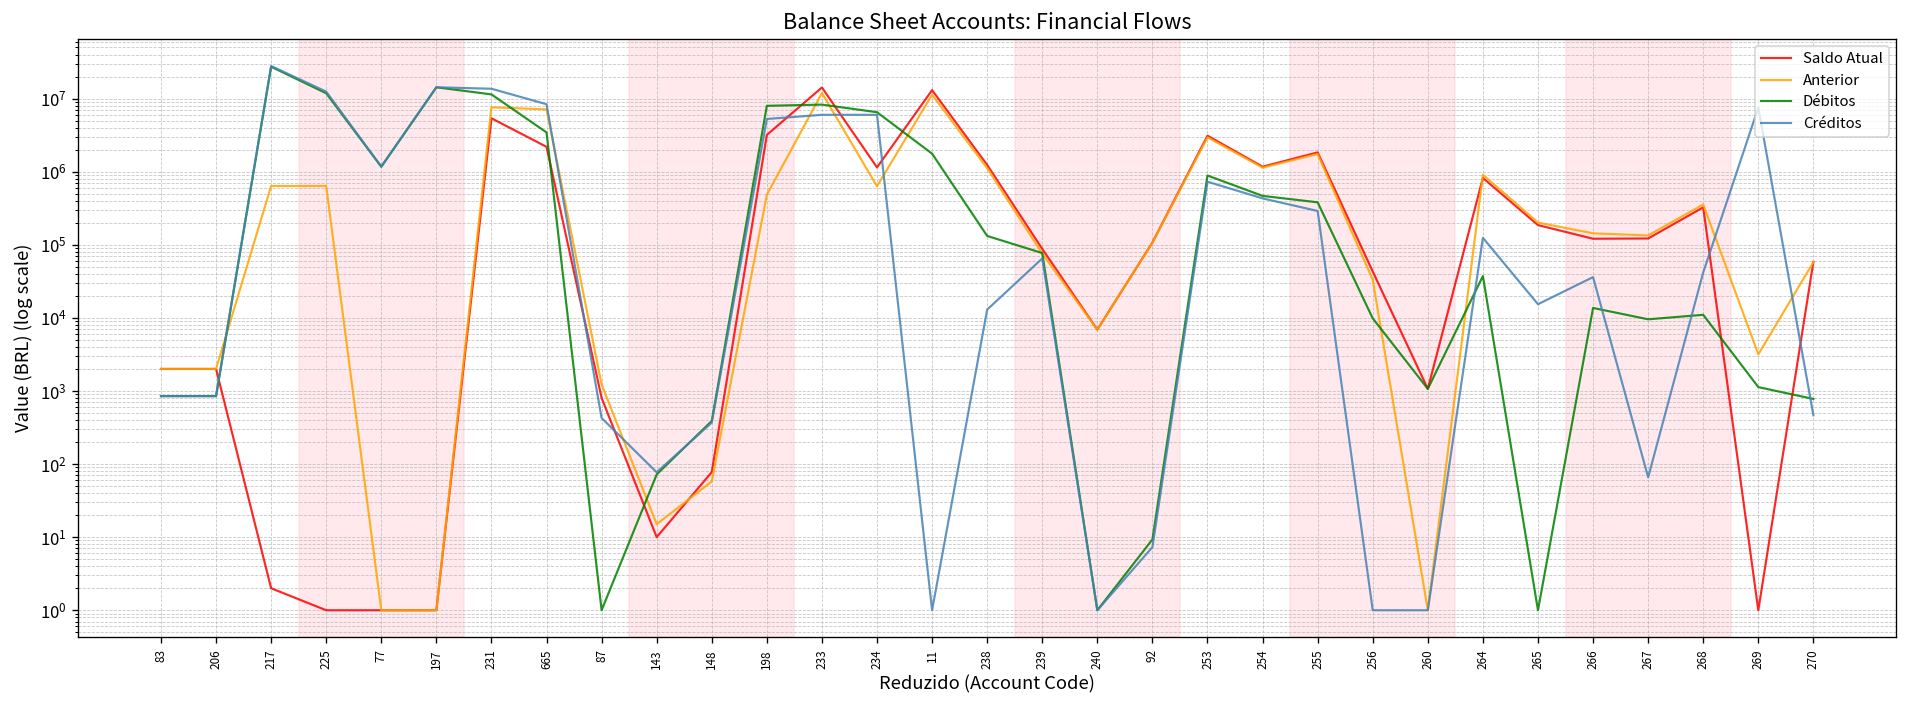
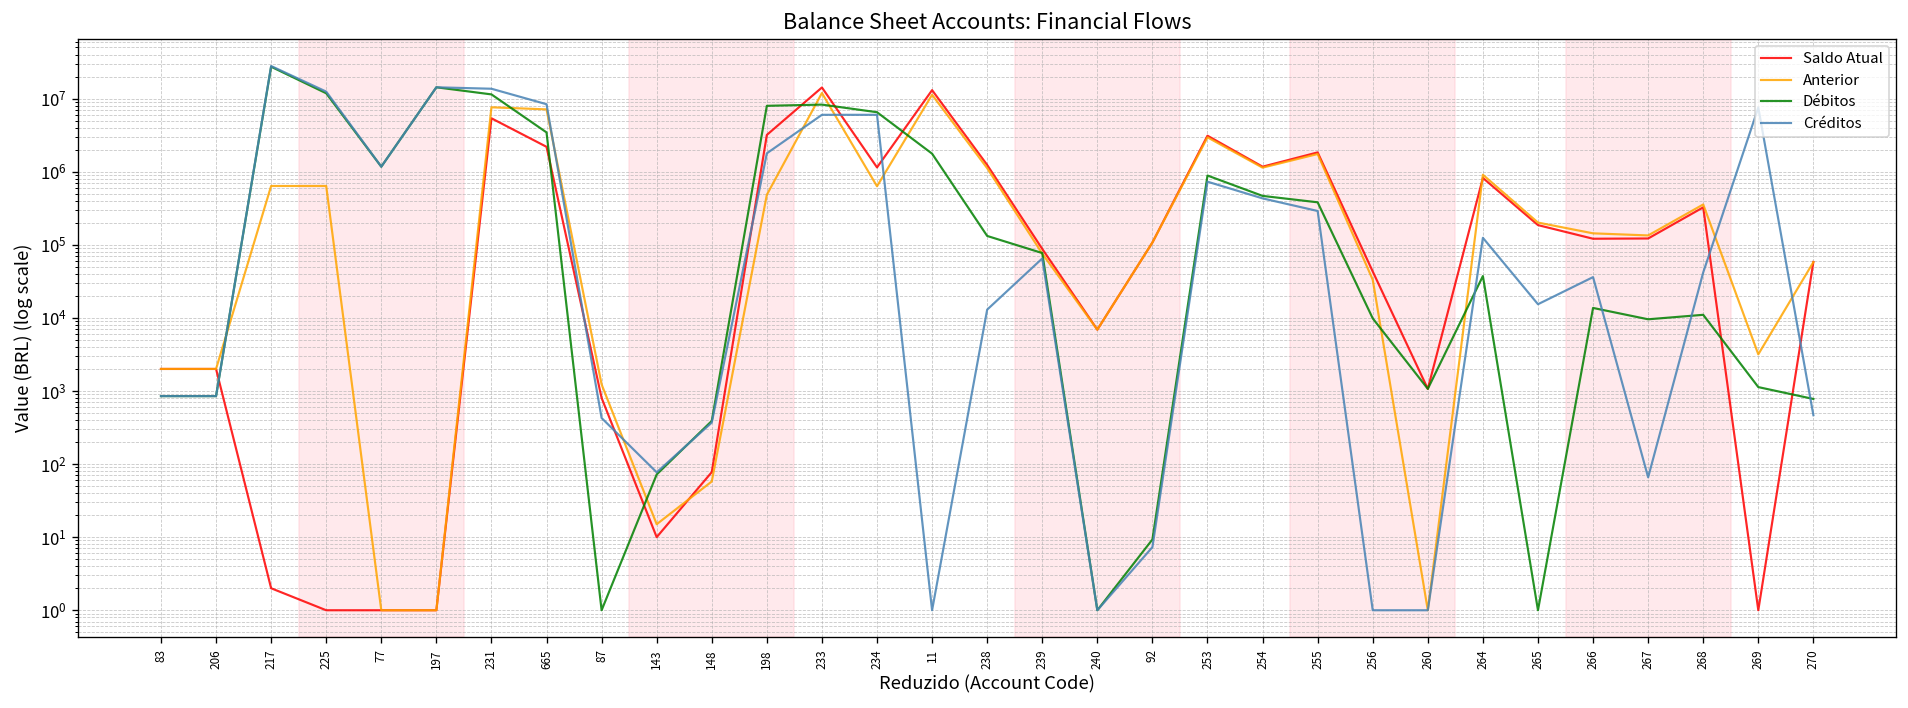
  {
    "Saldo Atual": {
      "217": 2,
      "225": 1,
      "231": 5000000,
      "665": 2200000,
      "87": 800,
      "143": 10,
      "148": 80,
      "198": 3000000,
      "233": 14000000,
      "234": 1100000,
      "11": 13000000,
      "238": 1200000,
      "239": 90000,
      "256": 40000,
      "264": 800000,
      "266": 120000,
      "269": 1
    },
    "Anterior": {
      "217": 600000,
      "225": 600000,
      "231": 8000000,
      "665": 7000000,
      "87": 1200,
      "143": 15,
      "148": 60,
      "198": 500000,
      "233": 12000000,
      "234": 600000,
      "11": 11000000,
      "238": 1100000,
      "256": 30000,
      "264": 900000,
      "266": 140000,
      "269": 3000
    },
    "Débitos": {
      "231": 11000000,
      "665": 3000000,
      "87": 1,
      "198": 8000000,
      "233": 8000000,
      "11": 1800000,
      "238": 130000,
      "92": 9,
      "253": 900000,
      "255": 400000,
      "256": 10000,
      "264": 40000,
      "265": 1,
      "266": 14000,
      "267": 10000,
      "268": 11000,
      "269": 1100,
      "270": 800
    },
    "Créditos": {
      "231": 14000000,
      "665": 8000000,
      "87": 400,
-     "198": 5000000,
+     "198": 1800000,
      "233": 6000000,
      "11": 1,
      "238": 13000,
      "239": 60000,
      "92": 7,
      "253": 700000,
      "255": 300000,
      "256": 1,
      "264": 120000,
      "265": 15000,
      "266": 40000,
      "267": 70,
      "268": 40000,
      "270": 500
    }
  }
